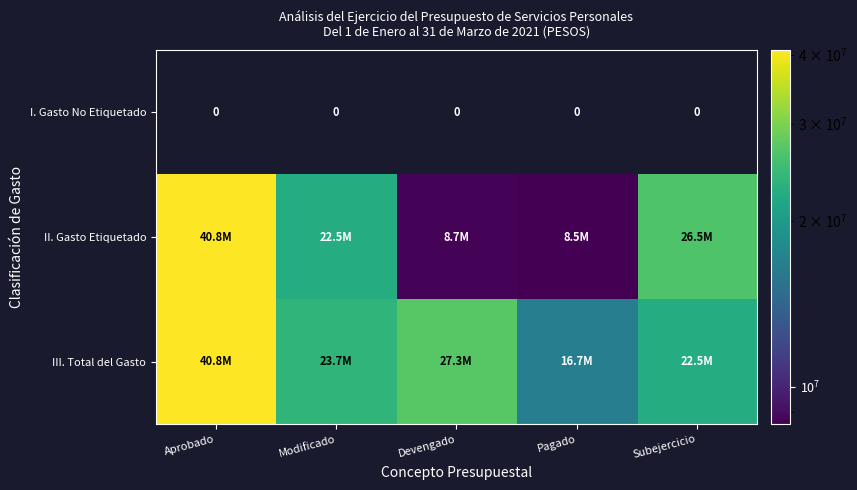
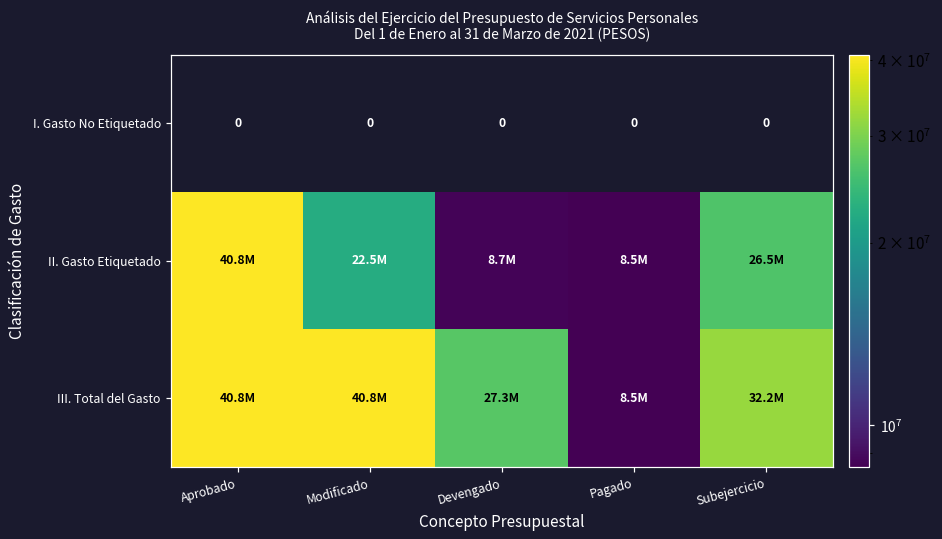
  {
    "II. Gasto Etiquetado": {
      "Aprobado": "40.8M",
      "Modificado": "22.5M",
      "Devengado": "8.7M",
      "Pagado": "8.5M",
      "Subejercicio": "26.5M"
    },
    "III. Total del Gasto": {
      "Aprobado": "40.8M",
-     "Modificado": "23.7M",
+     "Modificado": "40.8M",
      "Devengado": "27.3M",
-     "Pagado": "16.7M",
-     "Subejercicio": "22.5M"
+     "Pagado": "8.5M",
+     "Subejercicio": "32.2M"
    }
  }
